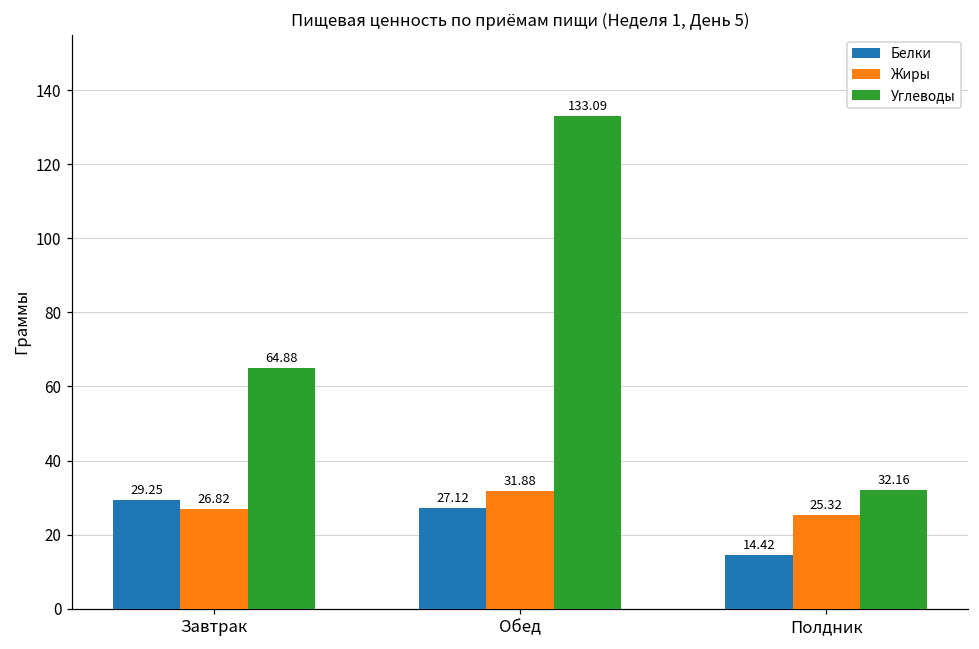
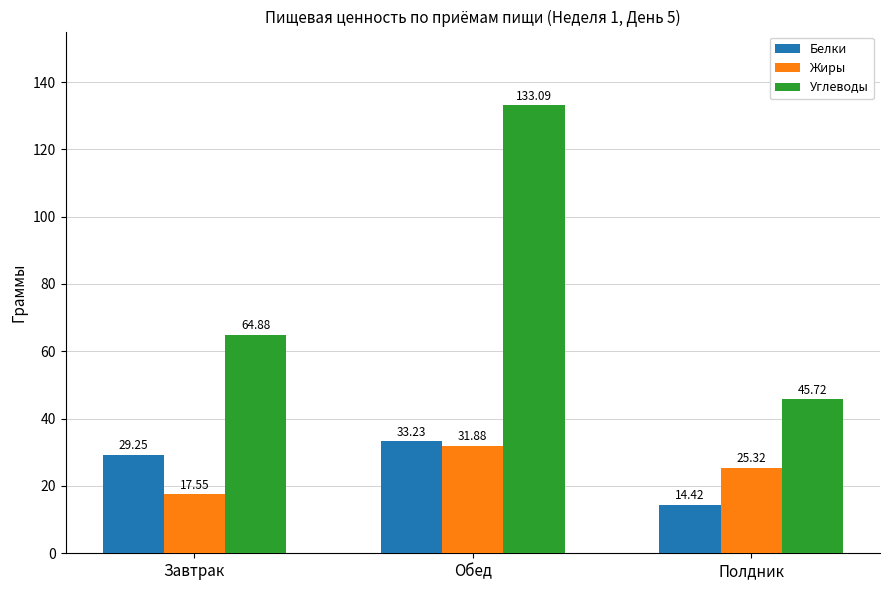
  {
    "Белки": {
      "Завтрак": 29.25,
-     "Обед": 27.12,
+     "Обед": 33.23,
      "Полдник": 14.42
    },
    "Жиры": {
-     "Завтрак": 26.82,
+     "Завтрак": 17.55,
      "Обед": 31.88,
      "Полдник": 25.32
    },
    "Углеводы": {
      "Завтрак": 64.88,
      "Обед": 133.09,
-     "Полдник": 32.16
+     "Полдник": 45.72
    }
  }
